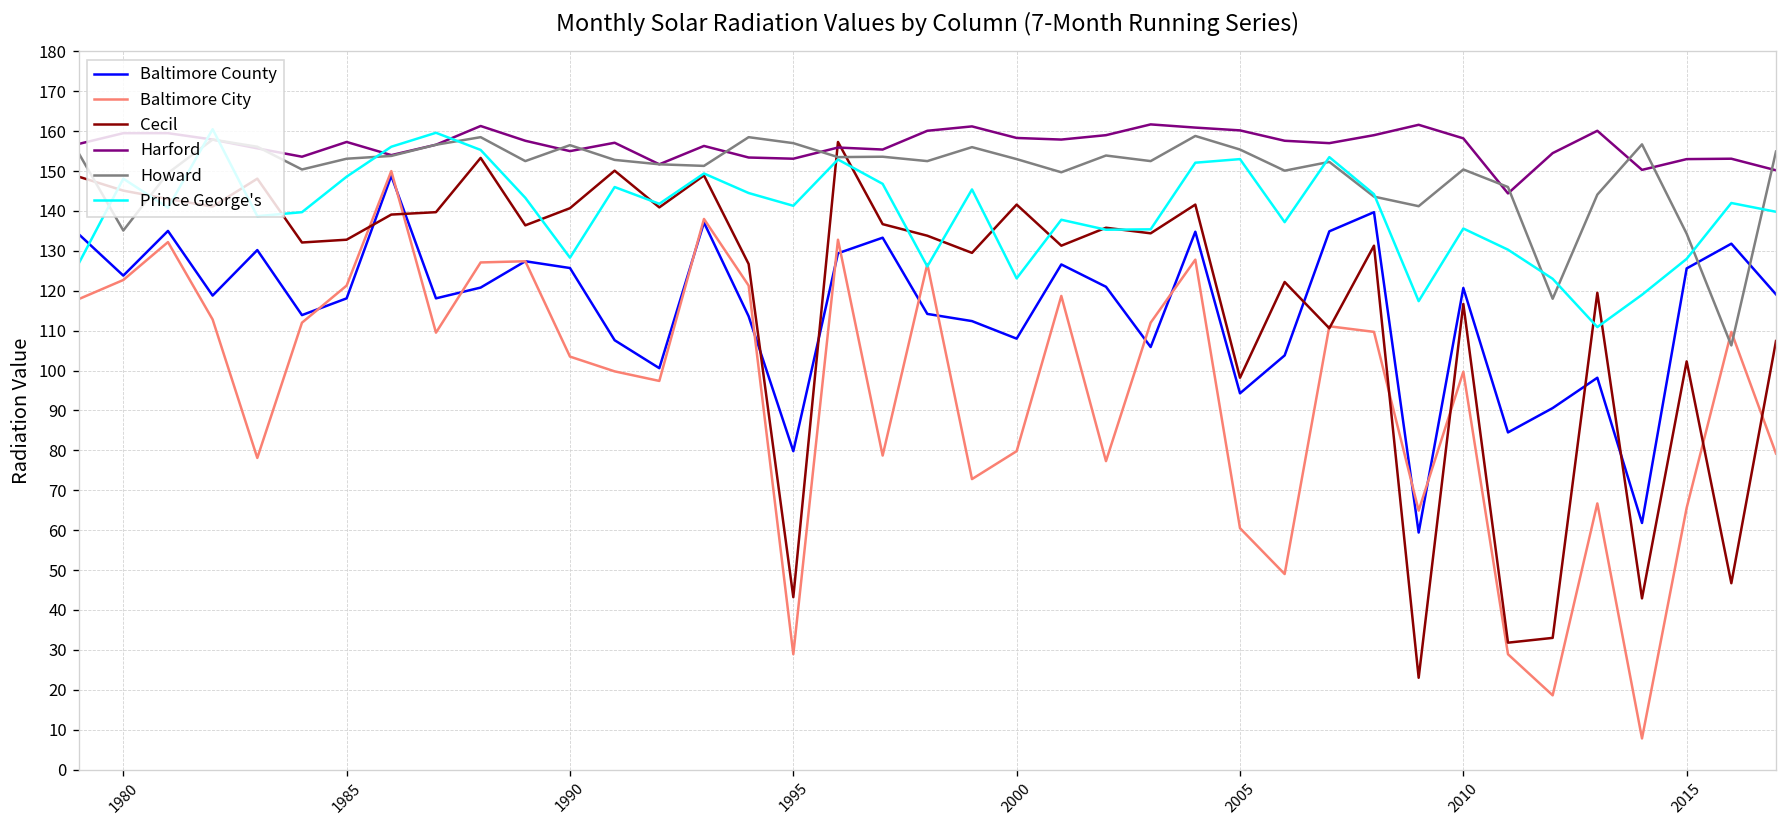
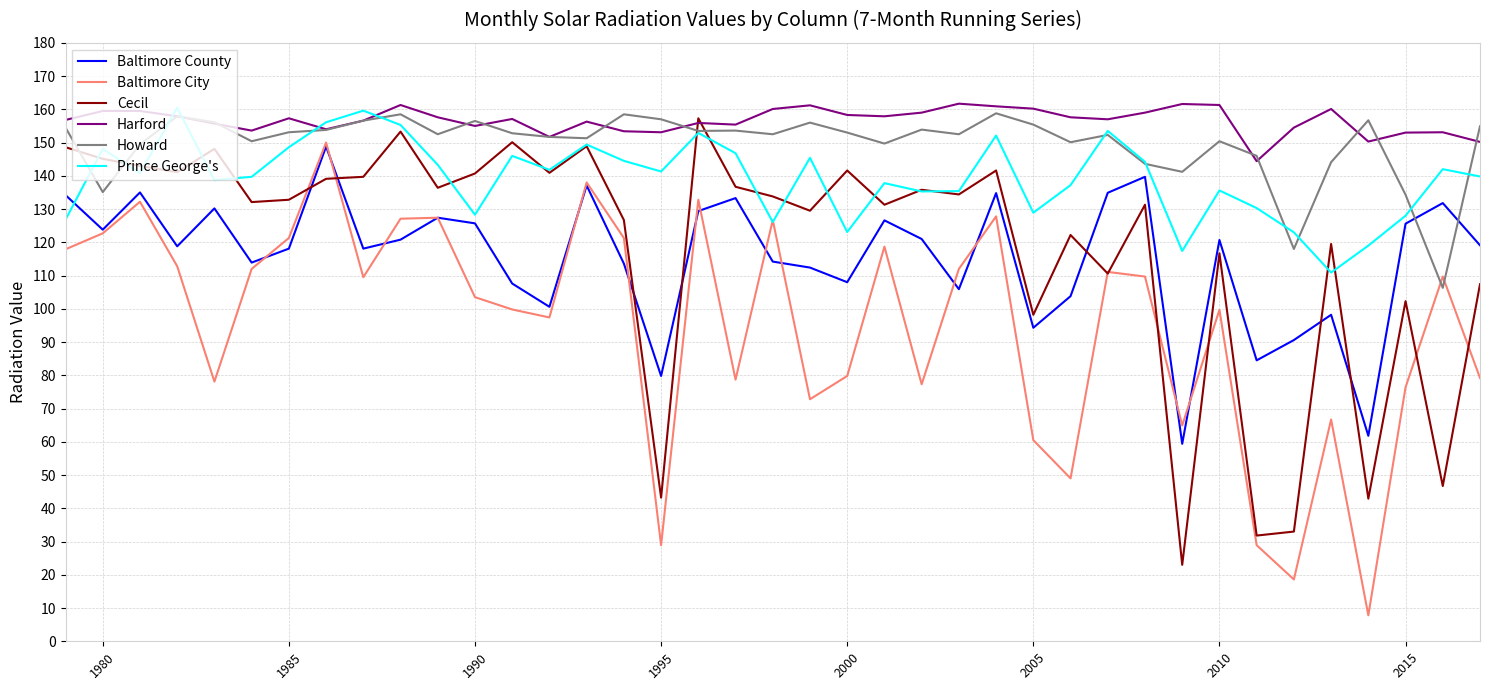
  {
    "Baltimore County": {
      "1980": 124,
      "1985": 118,
      "1990": 126,
      "1995": 80,
      "2000": 108,
      "2005": 94,
      "2010": 121,
      "2015": 126
    },
    "Baltimore City": {
      "1980": 123,
      "1985": 121,
      "1990": 104,
      "1995": 29,
      "2000": 80,
      "2005": 61,
      "2010": 100,
-     "2015": 66
+     "2015": 76
    },
    "Cecil": {
      "1985": 133,
      "1990": 141,
      "1995": 43,
      "2000": 142,
      "2005": 98,
      "2010": 117,
      "2015": 102
    },
    "Harford": {
      "1985": 157,
      "1990": 155,
      "1995": 153,
      "2000": 158,
      "2005": 160,
-     "2010": 158,
+     "2010": 161,
      "2015": 153
    },
    "Howard": {
      "1980": 135,
      "1985": 153,
      "1990": 157,
      "1995": 157,
      "2000": 153,
      "2005": 155,
      "2010": 150,
      "2015": 134
    },
    "Prince George's": {
      "1985": 149,
      "1990": 128,
      "1995": 141,
      "2000": 123,
-     "2005": 153,
+     "2005": 129,
      "2010": 136,
      "2015": 128
    }
  }
